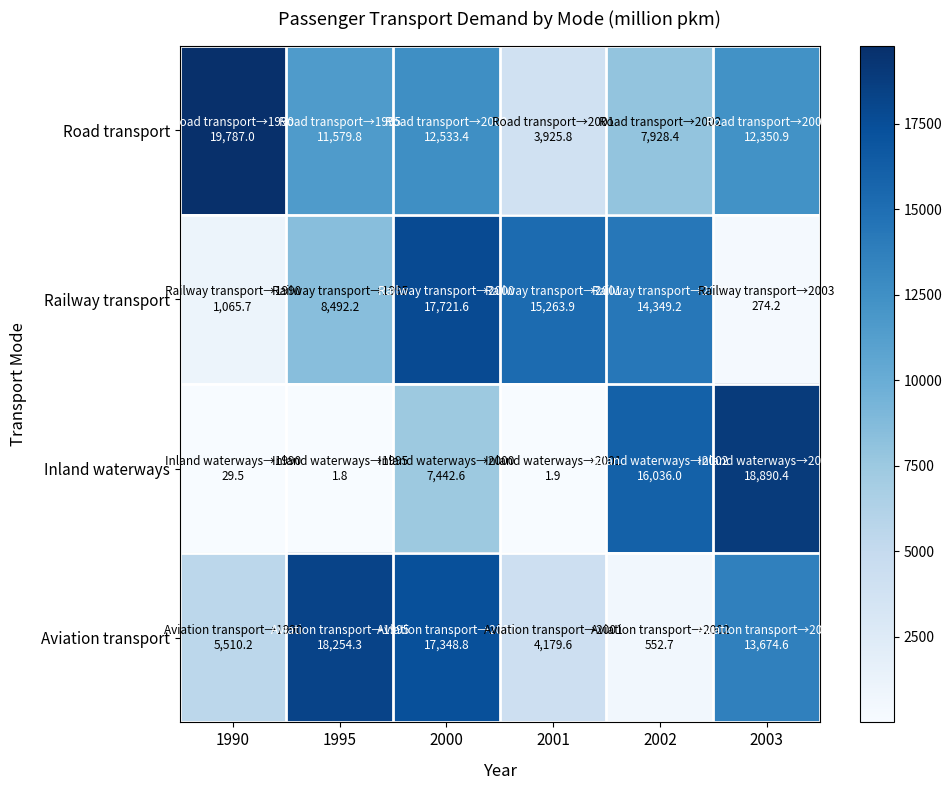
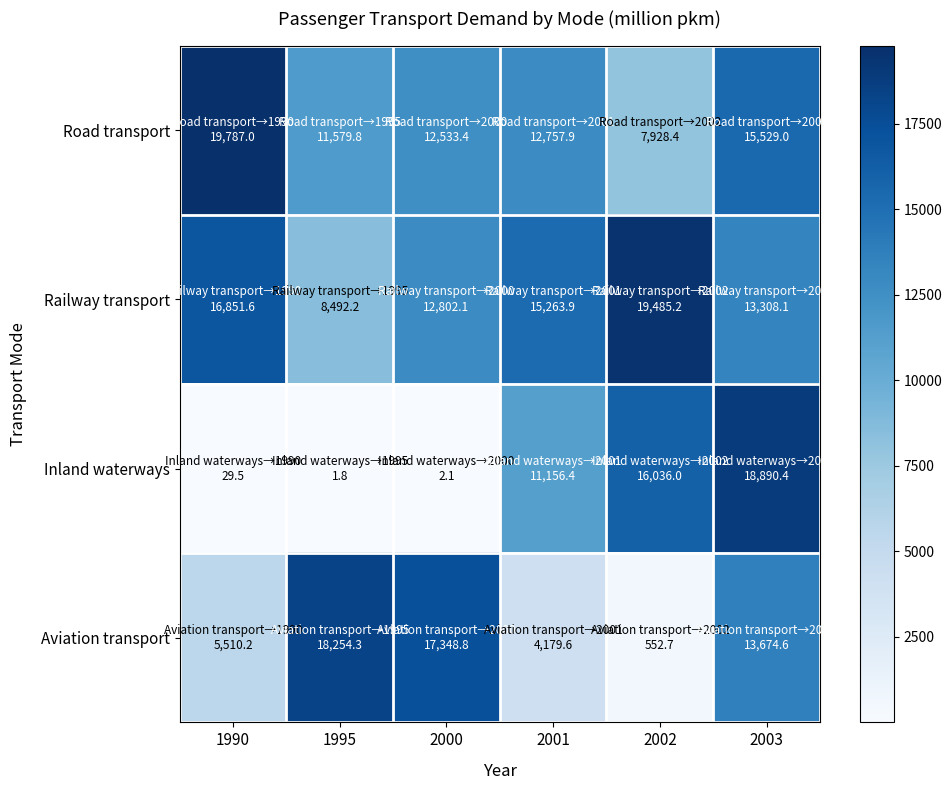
  {
    "Road transport": {
-     "2001": "3,925.8",
-     "2003": "12,350.9"
+     "2001": "12,757.9",
+     "2003": "15,529.0"
    },
    "Railway transport": {
-     "1990": "1,065.7",
-     "2000": "17,721.6",
-     "2002": "14,349.2",
-     "2003": "274.2"
+     "1990": "16,851.6",
+     "2000": "12,802.1",
+     "2002": "19,485.2",
+     "2003": "13,308.1"
    },
    "Inland waterways": {
-     "2000": "7,442.6",
-     "2001": "1.9"
+     "2000": "2.1",
+     "2001": "11,156.4"
    }
  }
